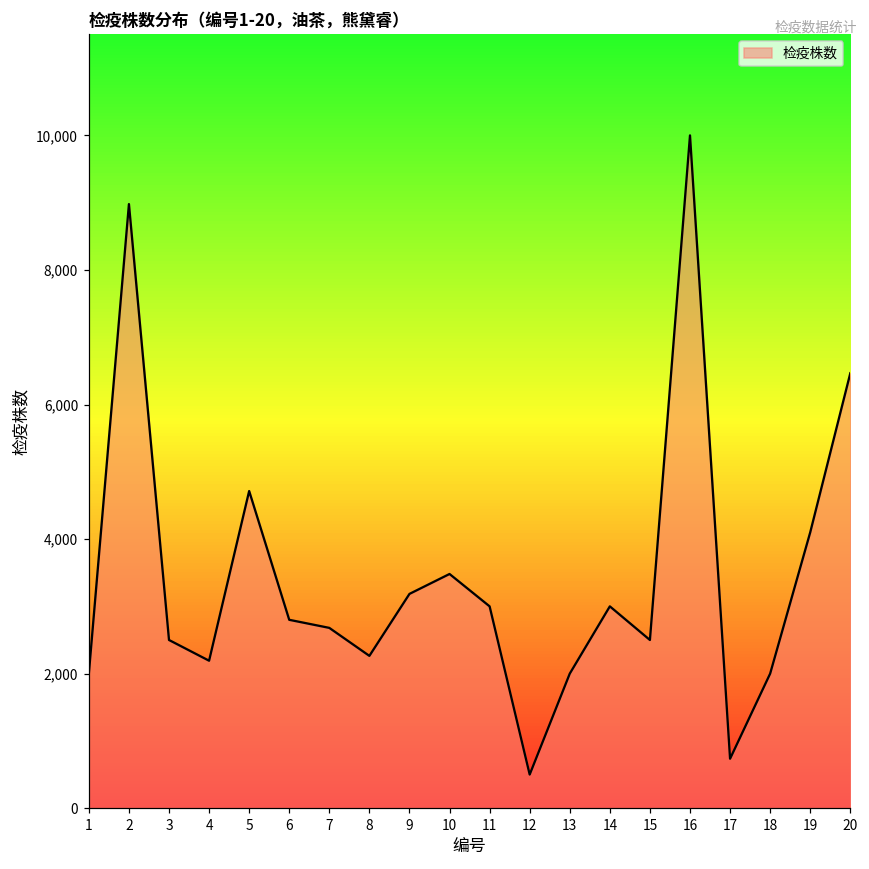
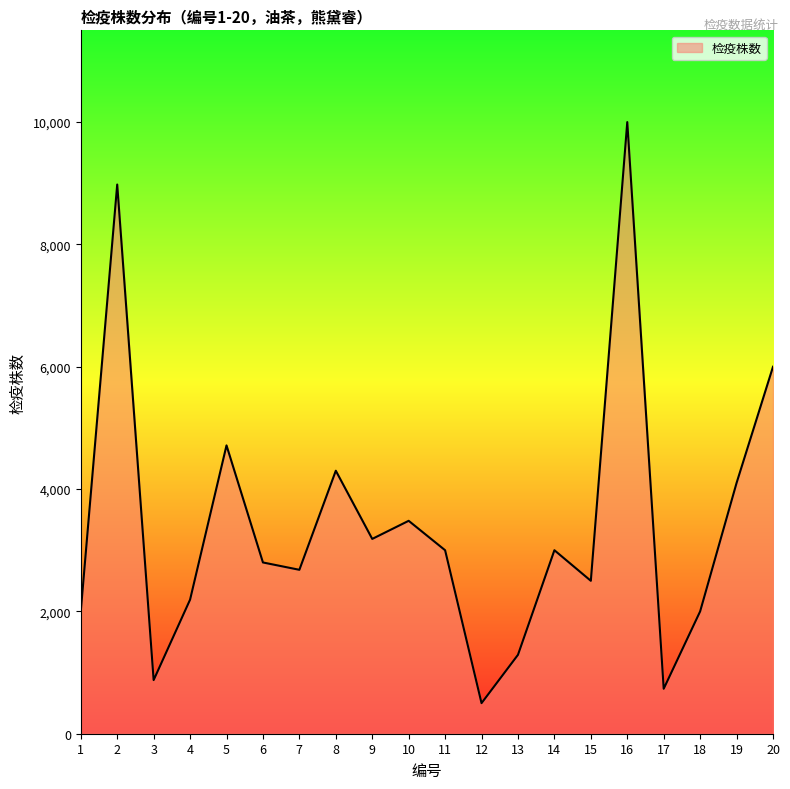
  {
    "1": "2,000",
    "2": "9,000",
-   "3": "2,500",
+   "3": "900",
    "4": "2,200",
    "5": "4,700",
    "6": "2,800",
    "7": "2,700",
-   "8": "2,300",
+   "8": "4,300",
    "9": "3,200",
    "10": "3,500",
    "11": "3,000",
    "12": "500",
-   "13": "2,000",
+   "13": "1,300",
    "14": "3,000",
    "15": "2,500",
    "16": "10,000",
    "17": "700",
    "18": "2,000",
    "19": "4,100",
-   "20": "6,500"
+   "20": "6,000"
  }
